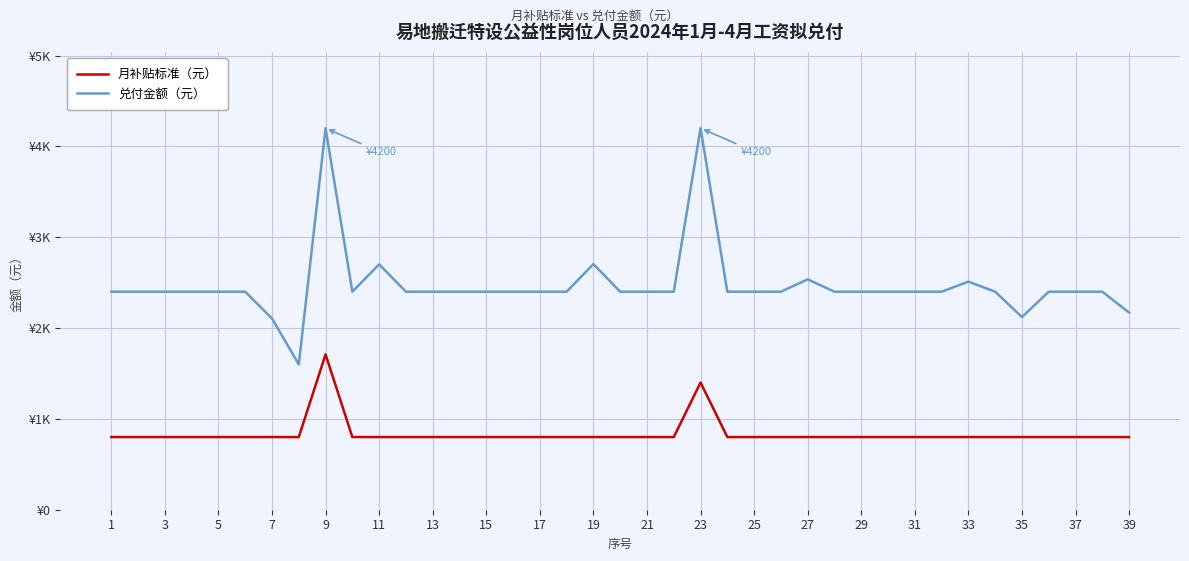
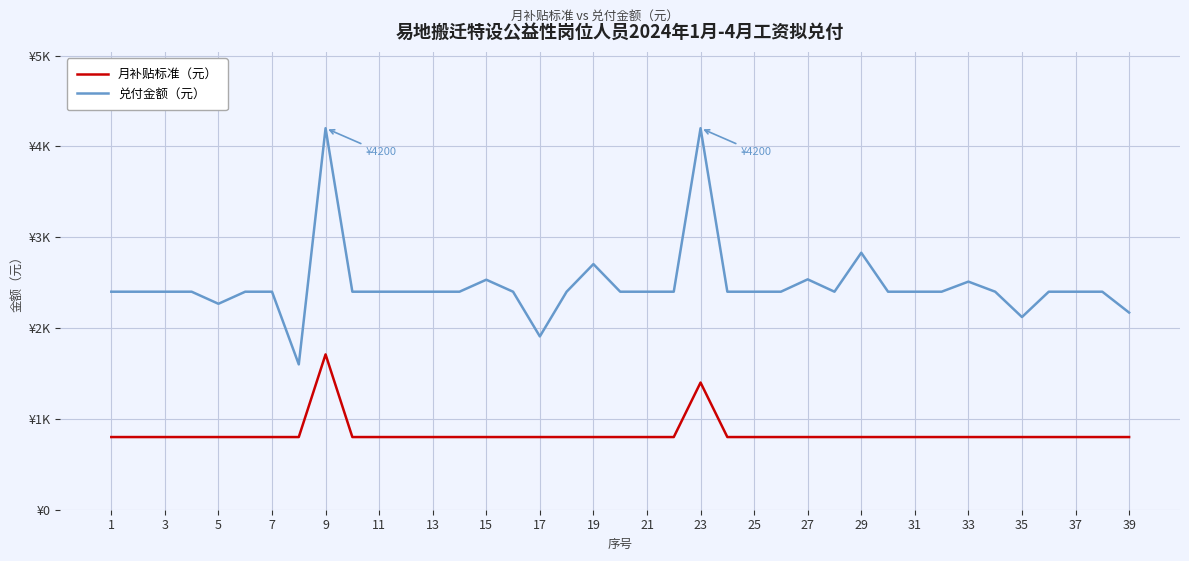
  {
    "月补贴标准（元）": {
      "1": "¥800",
      "3": "¥800",
      "5": "¥800",
      "7": "¥800",
      "9": "¥1700",
      "11": "¥800",
      "13": "¥800",
      "15": "¥800",
      "17": "¥800",
      "19": "¥800",
      "21": "¥800",
      "23": "¥1400",
      "25": "¥800",
      "27": "¥800",
      "29": "¥800",
      "31": "¥800",
      "33": "¥800",
      "35": "¥800",
      "37": "¥800",
      "39": "¥800"
    },
    "兑付金额（元）": {
      "1": "¥2400",
      "3": "¥2400",
-     "5": "¥2400",
-     "7": "¥2100",
-     "11": "¥2700",
+     "5": "¥2300",
+     "7": "¥2400",
+     "11": "¥2400",
      "13": "¥2400",
-     "15": "¥2400",
-     "17": "¥2400",
+     "15": "¥2500",
+     "17": "¥1900",
      "19": "¥2700",
      "21": "¥2400",
      "25": "¥2400",
      "27": "¥2500",
-     "29": "¥2400",
+     "29": "¥2800",
      "31": "¥2400",
      "33": "¥2500",
      "35": "¥2100",
      "37": "¥2400",
      "39": "¥2200"
    }
  }
